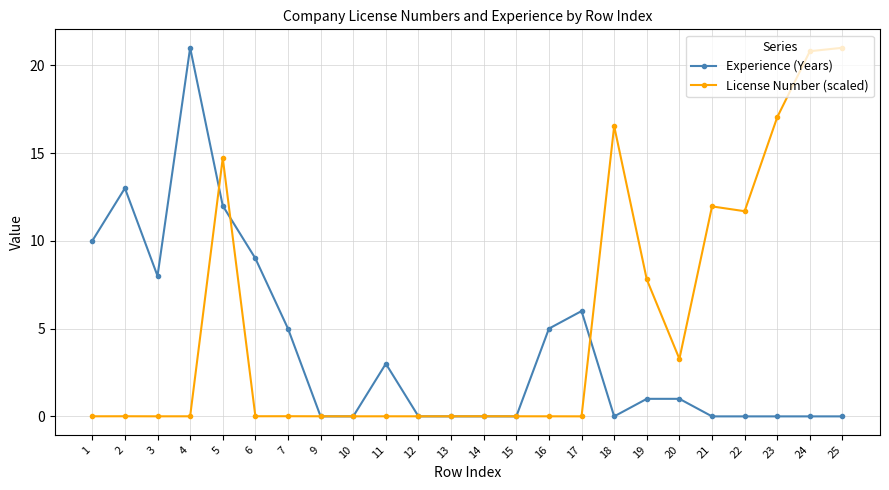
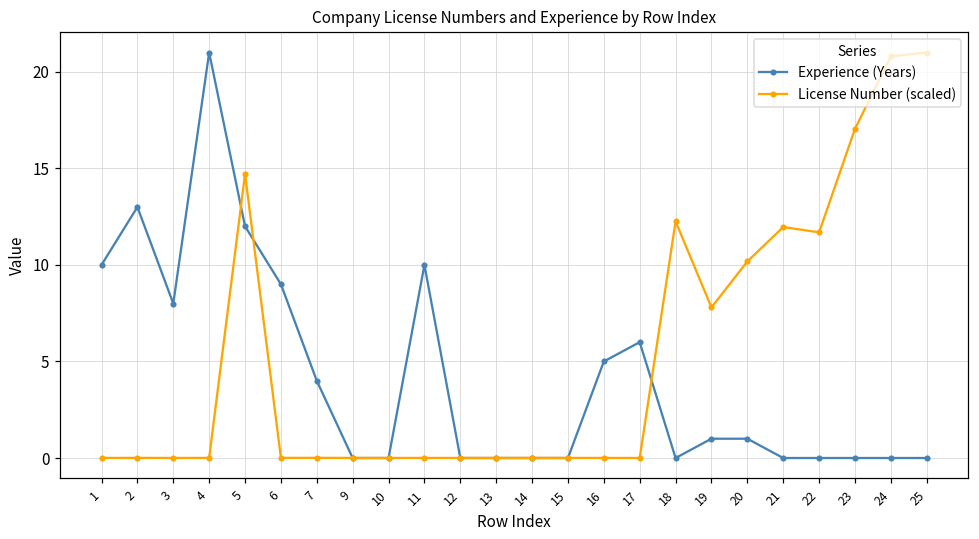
  {
    "Experience (Years)": {
      "1": 10,
      "2": 13,
      "3": 8,
      "4": 21,
      "5": 12,
      "6": 9,
-     "7": 5,
-     "11": 3,
+     "7": 4,
+     "11": 10,
      "16": 5,
      "17": 6,
      "18": 0,
      "19": 1,
      "20": 1,
      "21": 0,
      "22": 0,
      "23": 0,
      "24": 0,
      "25": 0
    },
    "License Number (scaled)": {
      "1": 0.0,
      "2": 0.0,
      "3": 0.0,
      "4": 0.0,
      "5": 14.7,
      "6": 0.0,
      "7": 0.0,
      "11": 0.0,
      "16": 0.0,
      "17": 0.0,
-     "18": 16.5,
+     "18": 12.3,
      "19": 7.8,
-     "20": 3.3,
+     "20": 10.2,
      "21": 12.0,
      "22": 11.7,
      "23": 17.0
    }
  }
